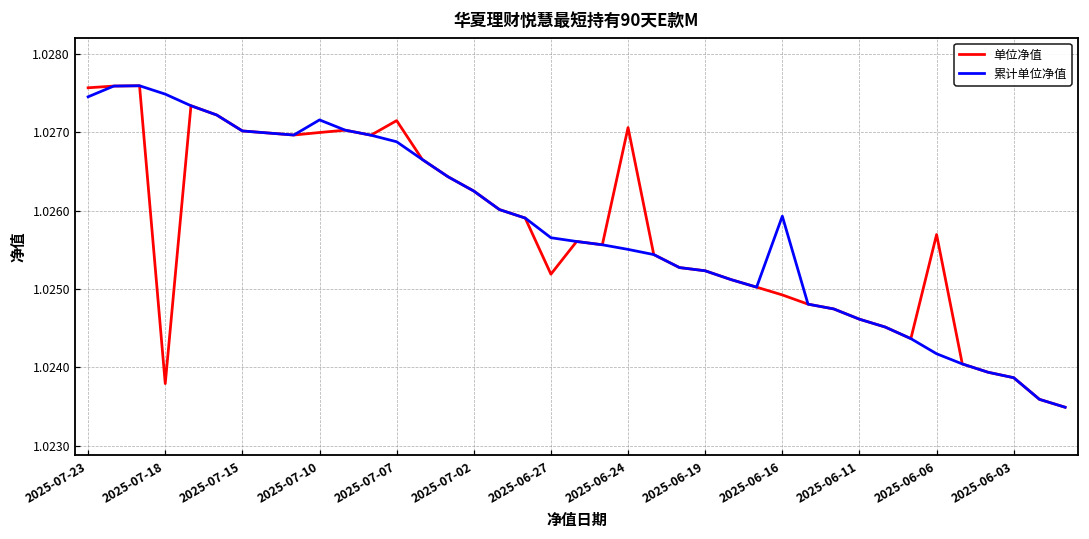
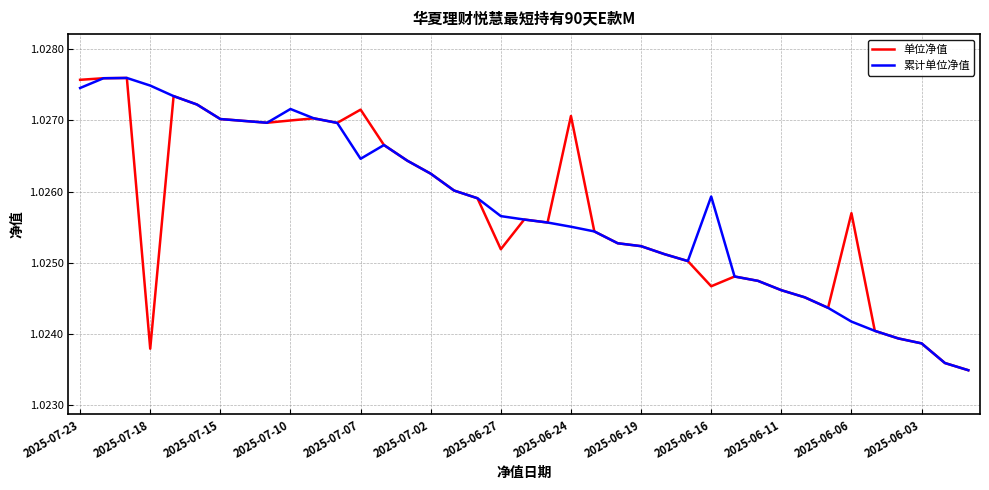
  {
    "单位净值": {
      "2025-07-23": 1.0276,
      "2025-07-18": 1.0238,
      "2025-07-10": 1.0270,
      "2025-07-07": 1.0272,
      "2025-06-27": 1.0252,
      "2025-06-24": 1.0271,
-     "2025-06-16": 1.0249,
+     "2025-06-16": 1.0247,
      "2025-06-06": 1.0257
    },
    "累计单位净值": {
      "2025-07-23": 1.0275,
      "2025-07-18": 1.0275,
      "2025-07-10": 1.0272,
-     "2025-07-07": 1.0269,
+     "2025-07-07": 1.0265,
      "2025-06-27": 1.0257,
      "2025-06-24": 1.0255,
      "2025-06-16": 1.0259,
      "2025-06-06": 1.0242
    }
  }
